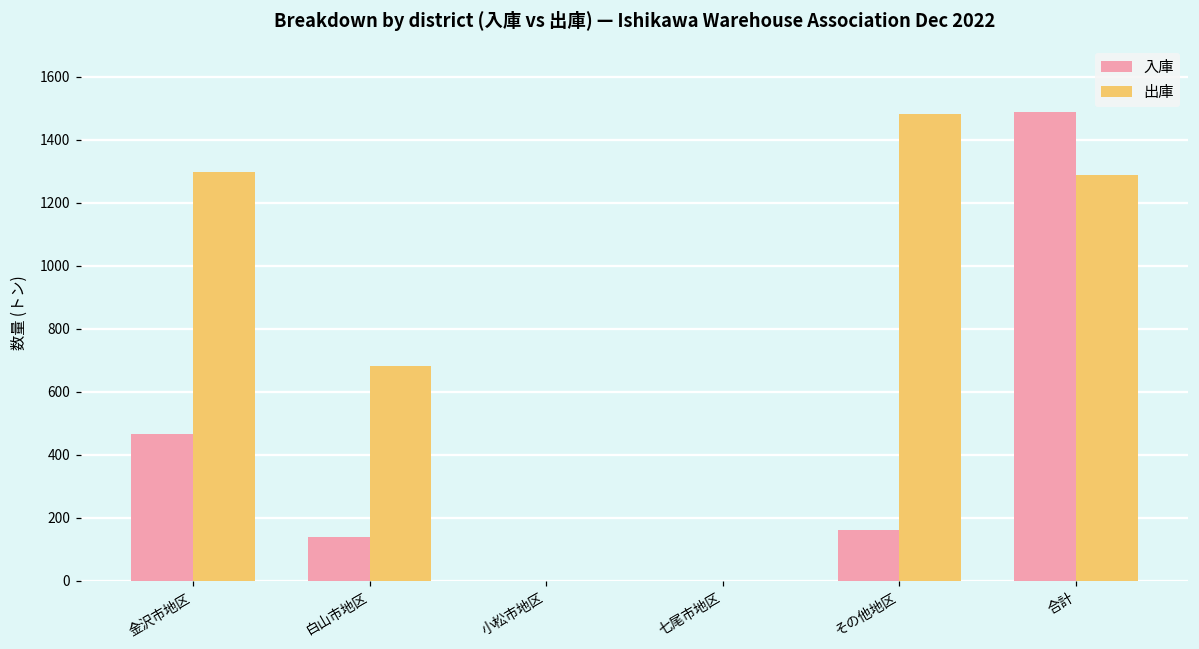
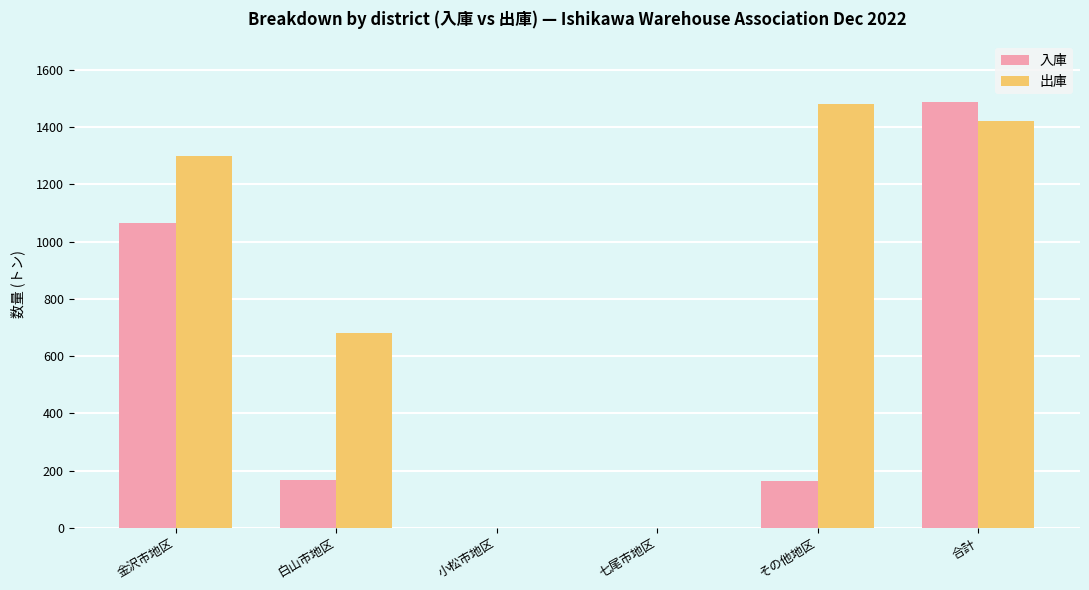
  {
    "入庫": {
-     "金沢市地区": 470,
-     "白山市地区": 140,
+     "金沢市地区": 1070,
+     "白山市地区": 170,
      "小松市地区": 0,
      "七尾市地区": 0,
      "その他地区": 160,
      "合計": 1490
    },
    "出庫": {
      "金沢市地区": 1300,
      "白山市地区": 680,
      "小松市地区": 0,
      "七尾市地区": 0,
      "その他地区": 1480,
-     "合計": 1290
+     "合計": 1420
    }
  }
